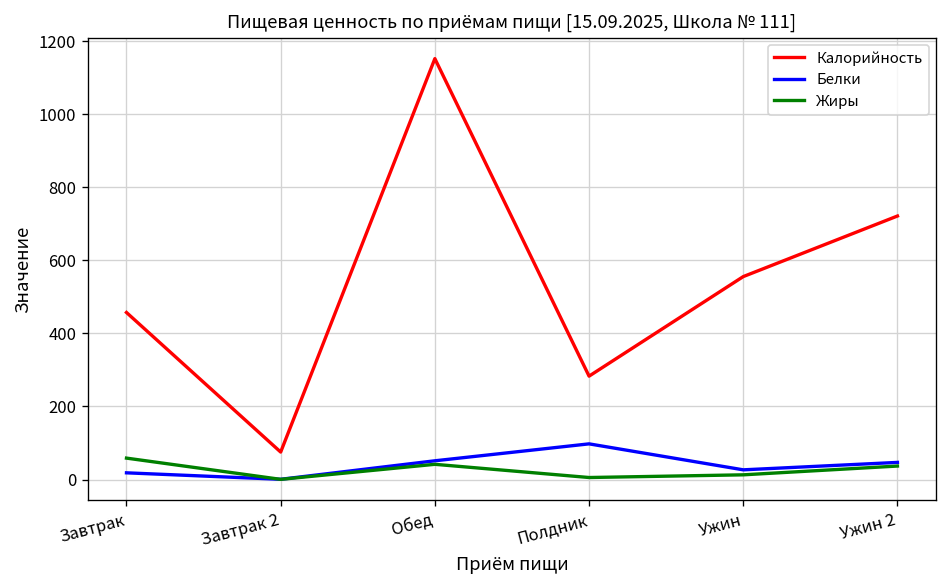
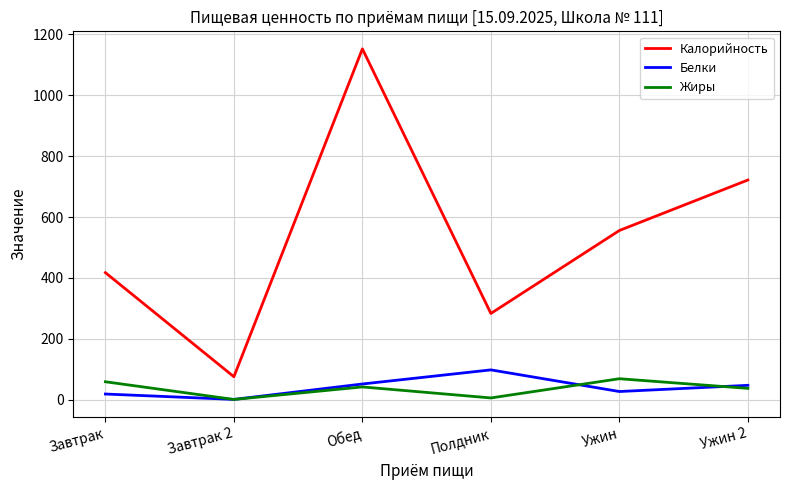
  {
    "Калорийность": {
-     "Завтрак": 460,
+     "Завтрак": 420,
      "Завтрак 2": 80,
      "Обед": 1150,
      "Полдник": 280,
      "Ужин": 560,
      "Ужин 2": 720
    },
    "Белки": {
      "Завтрак": 20,
      "Обед": 50,
      "Полдник": 100,
      "Ужин": 30,
      "Ужин 2": 50
    },
    "Жиры": {
      "Завтрак": 60,
      "Обед": 40,
      "Полдник": 10,
-     "Ужин": 10,
+     "Ужин": 70,
      "Ужин 2": 40
    }
  }
